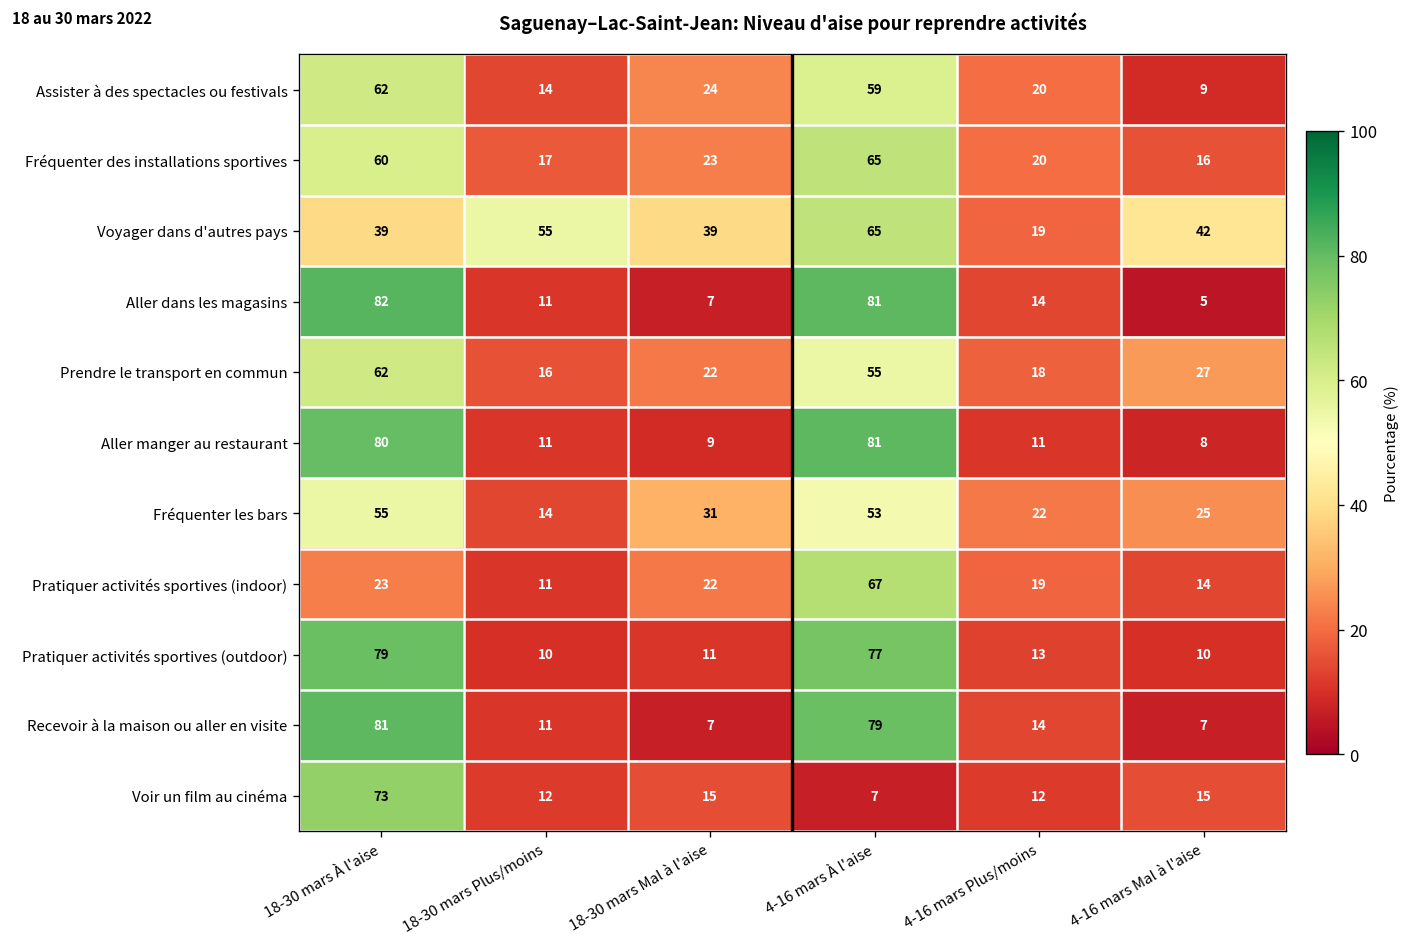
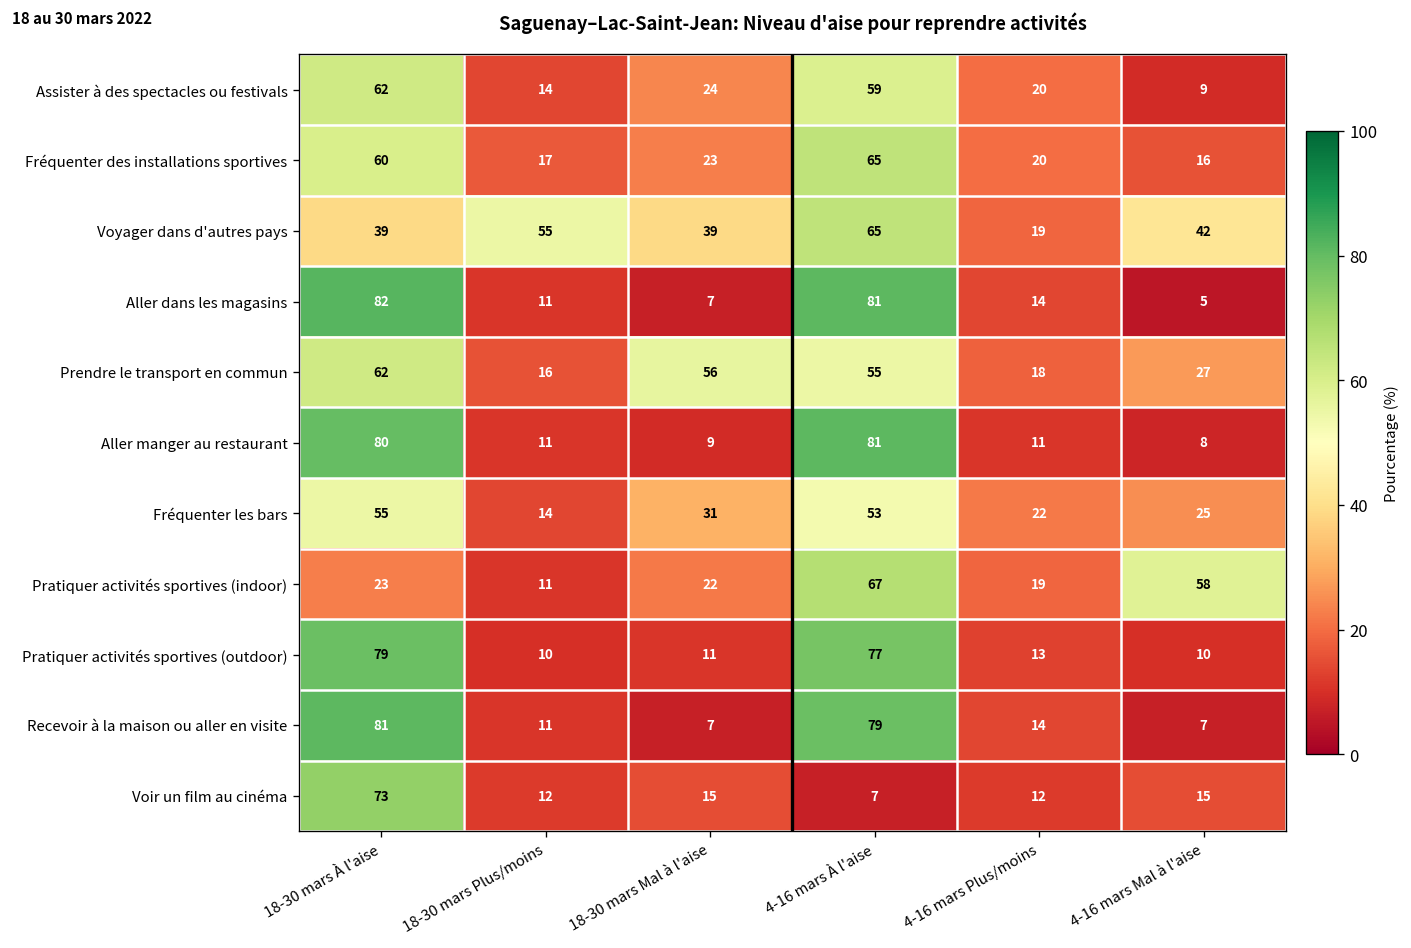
  {
    "Assister à des spectacles ou festivals": {
      "18-30 mars À l'aise": 62,
      "18-30 mars Plus/moins": 14,
      "18-30 mars Mal à l'aise": 24,
      "4-16 mars À l'aise": 59,
      "4-16 mars Plus/moins": 20,
      "4-16 mars Mal à l'aise": 9
    },
    "Fréquenter des installations sportives": {
      "18-30 mars À l'aise": 60,
      "18-30 mars Plus/moins": 17,
      "18-30 mars Mal à l'aise": 23,
      "4-16 mars À l'aise": 65,
      "4-16 mars Plus/moins": 20,
      "4-16 mars Mal à l'aise": 16
    },
    "Voyager dans d'autres pays": {
      "18-30 mars À l'aise": 39,
      "18-30 mars Plus/moins": 55,
      "18-30 mars Mal à l'aise": 39,
      "4-16 mars À l'aise": 65,
      "4-16 mars Plus/moins": 19,
      "4-16 mars Mal à l'aise": 42
    },
    "Aller dans les magasins": {
      "18-30 mars À l'aise": 82,
      "18-30 mars Plus/moins": 11,
      "18-30 mars Mal à l'aise": 7,
      "4-16 mars À l'aise": 81,
      "4-16 mars Plus/moins": 14,
      "4-16 mars Mal à l'aise": 5
    },
    "Prendre le transport en commun": {
      "18-30 mars À l'aise": 62,
      "18-30 mars Plus/moins": 16,
-     "18-30 mars Mal à l'aise": 22,
+     "18-30 mars Mal à l'aise": 56,
      "4-16 mars À l'aise": 55,
      "4-16 mars Plus/moins": 18,
      "4-16 mars Mal à l'aise": 27
    },
    "Aller manger au restaurant": {
      "18-30 mars À l'aise": 80,
      "18-30 mars Plus/moins": 11,
      "18-30 mars Mal à l'aise": 9,
      "4-16 mars À l'aise": 81,
      "4-16 mars Plus/moins": 11,
      "4-16 mars Mal à l'aise": 8
    },
    "Fréquenter les bars": {
      "18-30 mars À l'aise": 55,
      "18-30 mars Plus/moins": 14,
      "18-30 mars Mal à l'aise": 31,
      "4-16 mars À l'aise": 53,
      "4-16 mars Plus/moins": 22,
      "4-16 mars Mal à l'aise": 25
    },
    "Pratiquer activités sportives (indoor)": {
      "18-30 mars À l'aise": 23,
      "18-30 mars Plus/moins": 11,
      "18-30 mars Mal à l'aise": 22,
      "4-16 mars À l'aise": 67,
      "4-16 mars Plus/moins": 19,
-     "4-16 mars Mal à l'aise": 14
+     "4-16 mars Mal à l'aise": 58
    },
    "Pratiquer activités sportives (outdoor)": {
      "18-30 mars À l'aise": 79,
      "18-30 mars Plus/moins": 10,
      "18-30 mars Mal à l'aise": 11,
      "4-16 mars À l'aise": 77,
      "4-16 mars Plus/moins": 13,
      "4-16 mars Mal à l'aise": 10
    },
    "Recevoir à la maison ou aller en visite": {
      "18-30 mars À l'aise": 81,
      "18-30 mars Plus/moins": 11,
      "18-30 mars Mal à l'aise": 7,
      "4-16 mars À l'aise": 79,
      "4-16 mars Plus/moins": 14,
      "4-16 mars Mal à l'aise": 7
    },
    "Voir un film au cinéma": {
      "18-30 mars À l'aise": 73,
      "18-30 mars Plus/moins": 12,
      "18-30 mars Mal à l'aise": 15,
      "4-16 mars À l'aise": 7,
      "4-16 mars Plus/moins": 12,
      "4-16 mars Mal à l'aise": 15
    }
  }
